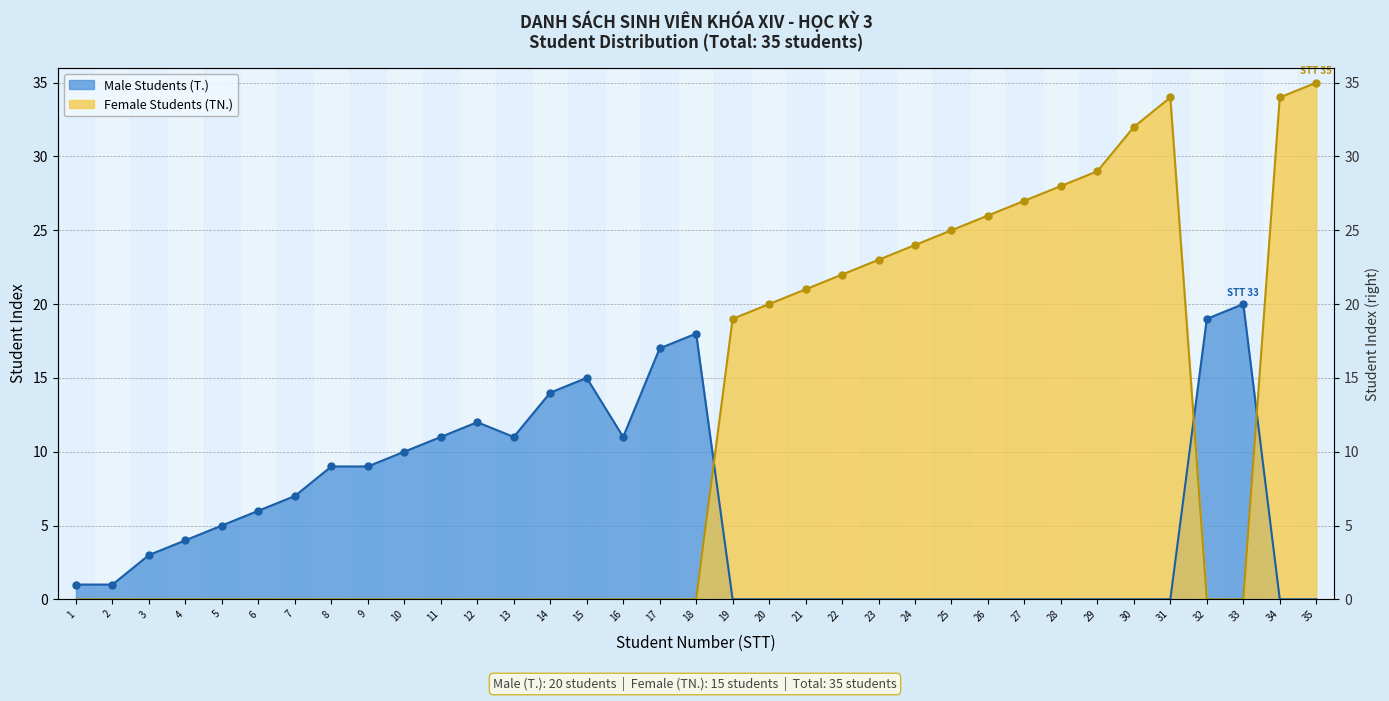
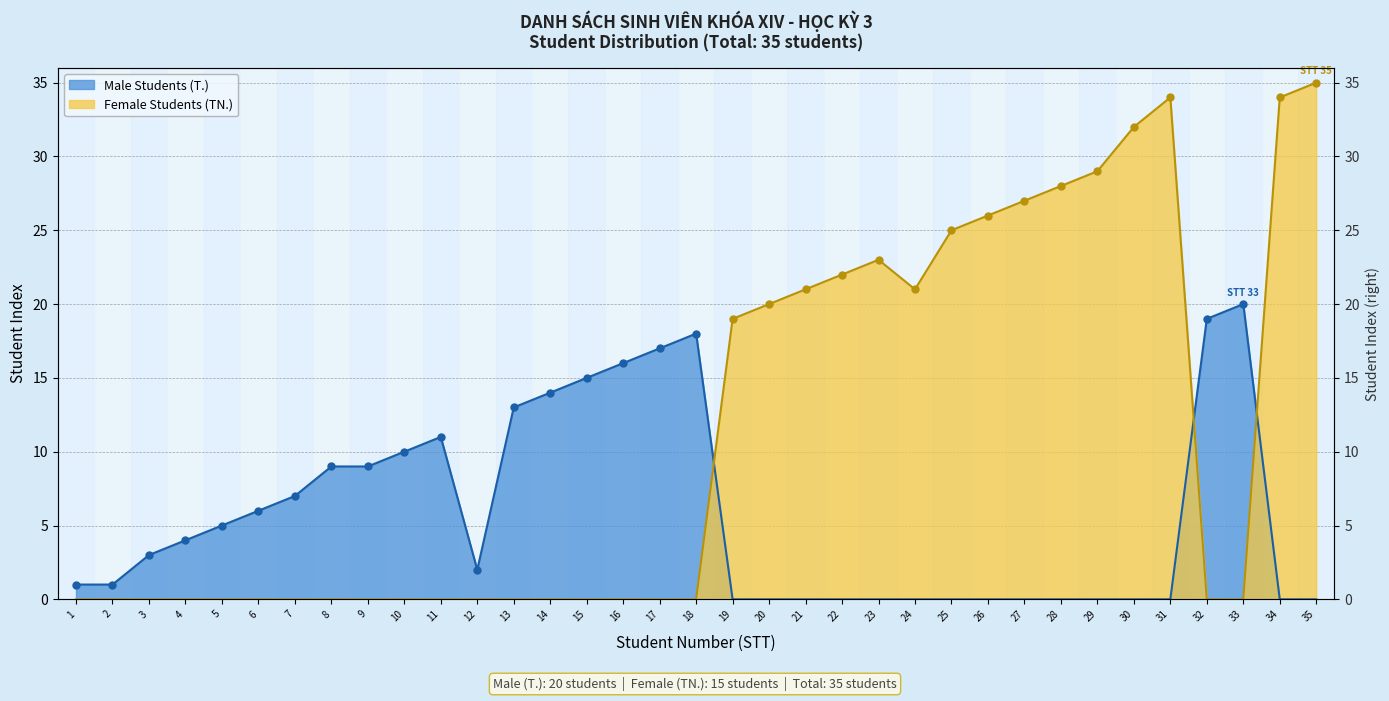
  {
    "Male Students (T.)": {
-     "12": 12,
-     "13": 11,
-     "16": 11,
+     "12": 2,
+     "13": 13,
+     "16": 16,
      "19": 0,
      "20": 0,
      "21": 0,
      "22": 0,
      "23": 0,
      "24": 0,
      "25": 0,
      "26": 0,
      "27": 0,
      "28": 0,
      "29": 0,
      "30": 0,
      "31": 0,
      "34": 0,
      "35": 0
    },
    "Female Students (TN.)": {
      "1": 0,
      "2": 0,
      "3": 0,
      "4": 0,
      "5": 0,
      "6": 0,
      "7": 0,
      "8": 0,
      "9": 0,
      "10": 0,
      "11": 0,
      "12": 0,
      "13": 0,
      "14": 0,
      "15": 0,
      "16": 0,
      "17": 0,
      "18": 0,
-     "24": 24,
+     "24": 21,
      "32": 0,
      "33": 0
    }
  }
